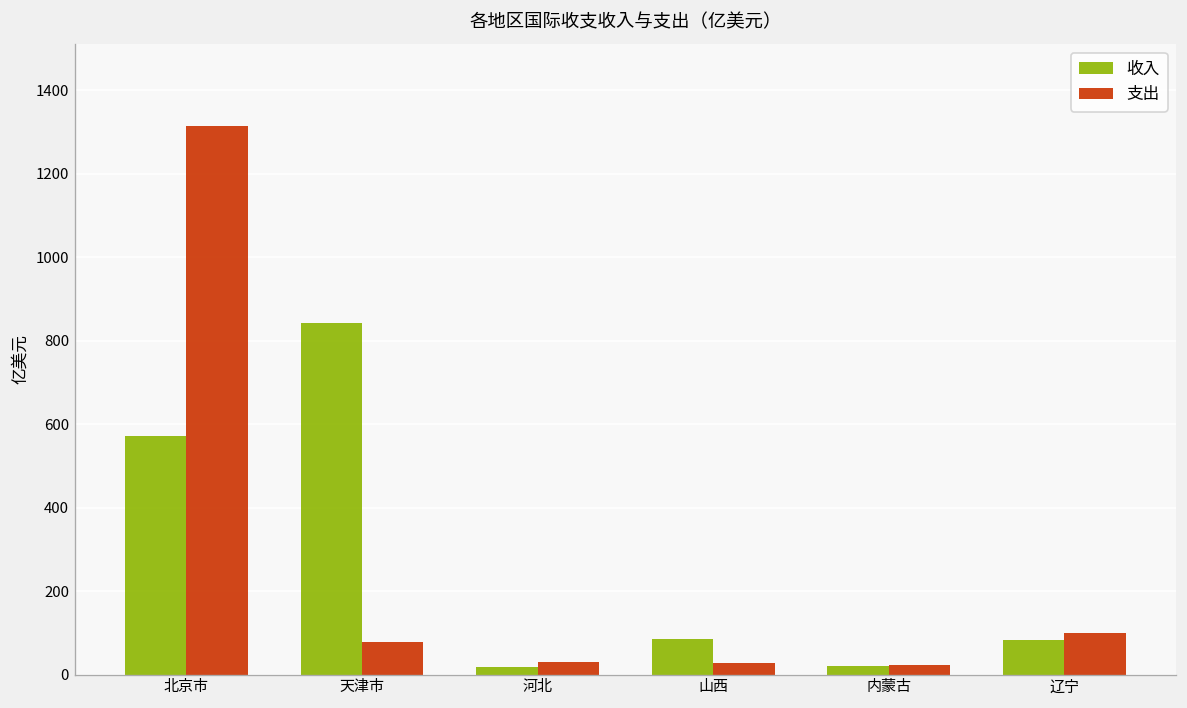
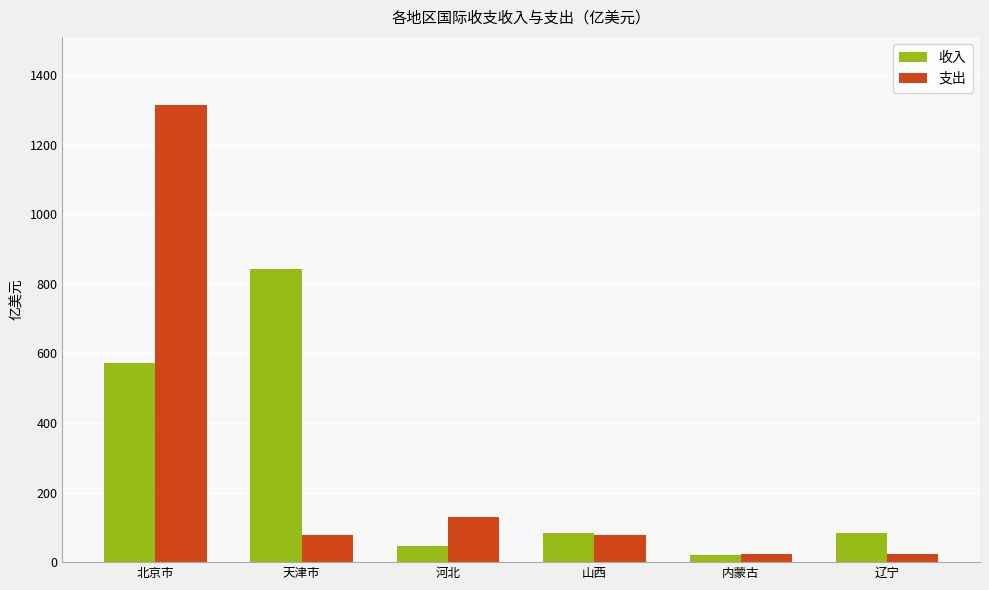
  {
    "收入": {
      "北京市": 570,
      "天津市": 840,
-     "河北": 20,
+     "河北": 50,
      "山西": 80,
      "内蒙古": 20,
      "辽宁": 80
    },
    "支出": {
      "北京市": 1310,
      "天津市": 80,
-     "河北": 30,
-     "山西": 30,
+     "河北": 130,
+     "山西": 80,
      "内蒙古": 20,
-     "辽宁": 100
+     "辽宁": 20
    }
  }
